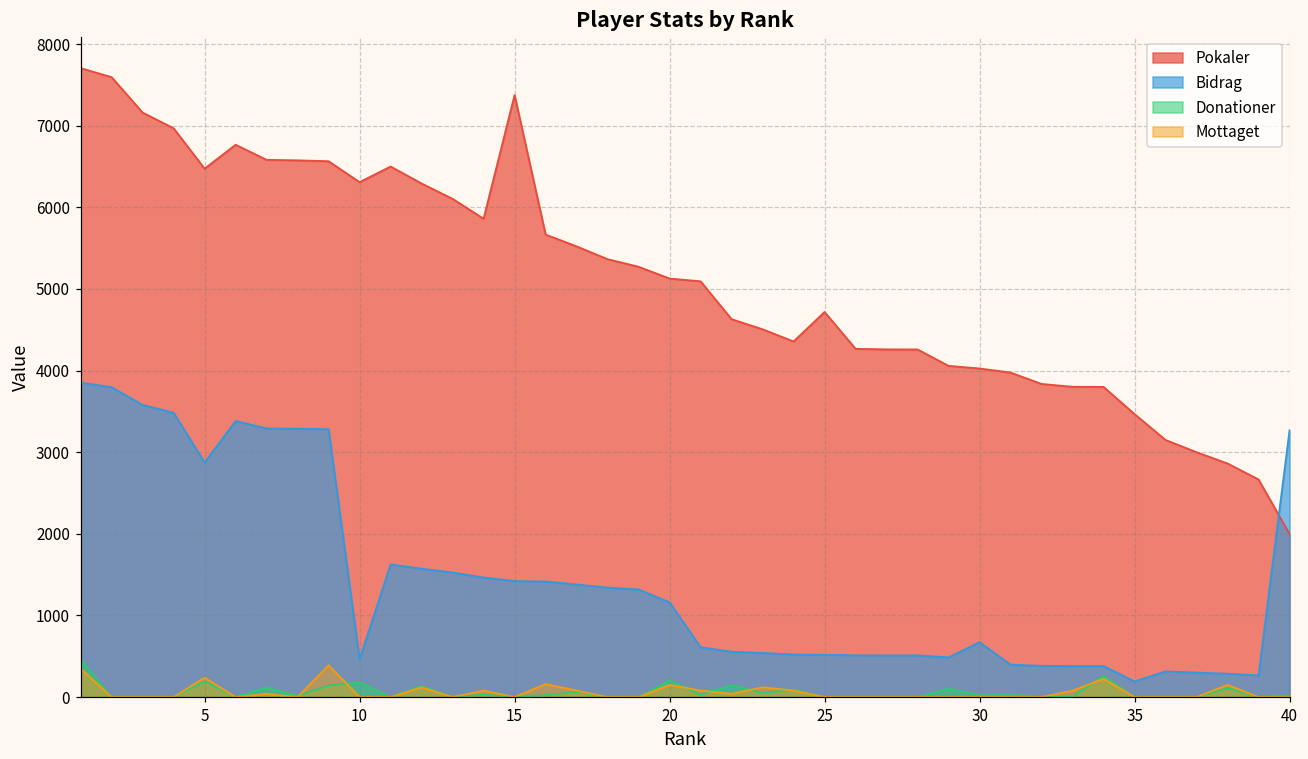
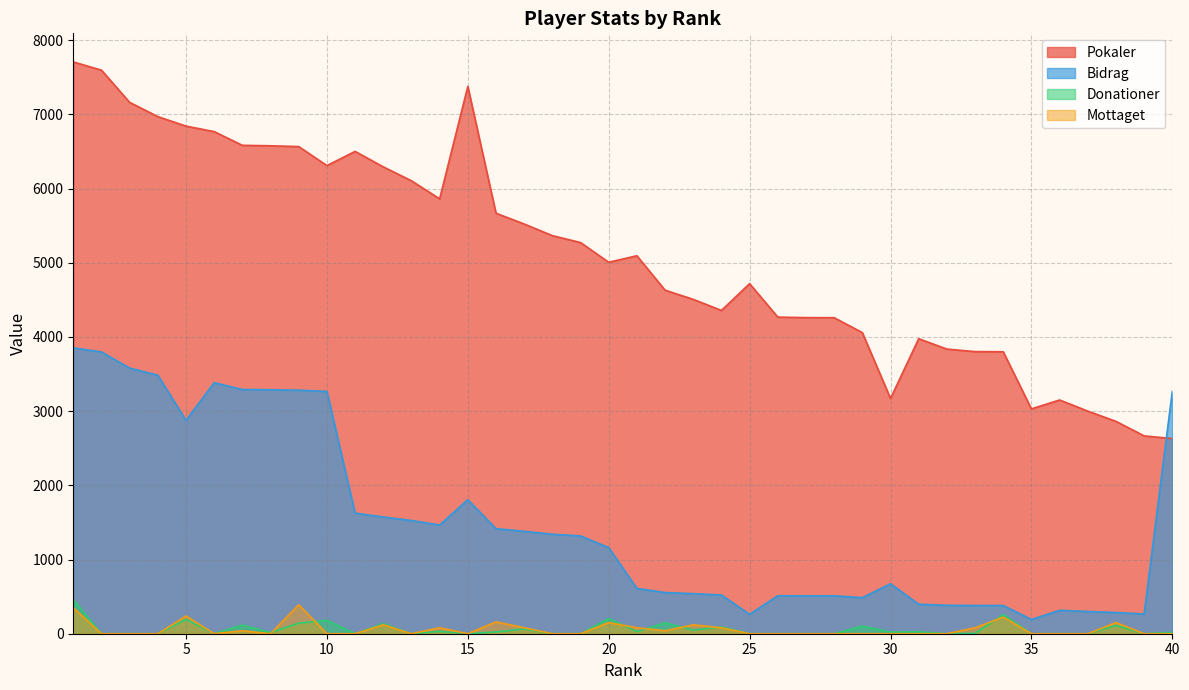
  {
    "Pokaler": {
-     "5": 6500,
+     "5": 6800,
      "10": 6300,
      "15": 7400,
-     "20": 5100,
+     "20": 5000,
      "25": 4700,
-     "30": 4000,
-     "35": 3500,
-     "40": 2000
+     "30": 3200,
+     "35": 3000,
+     "40": 2600
    },
    "Bidrag": {
      "5": 2900,
-     "10": 500,
-     "15": 1400,
+     "10": 3300,
+     "15": 1800,
      "20": 1200,
-     "25": 500,
+     "25": 300,
      "30": 700,
      "35": 200,
      "40": 3300
    },
    "Donationer": {
      "5": 200,
      "10": 200,
      "20": 200
    },
    "Mottaget": {
      "5": 200,
      "10": 0,
      "20": 200
    }
  }
